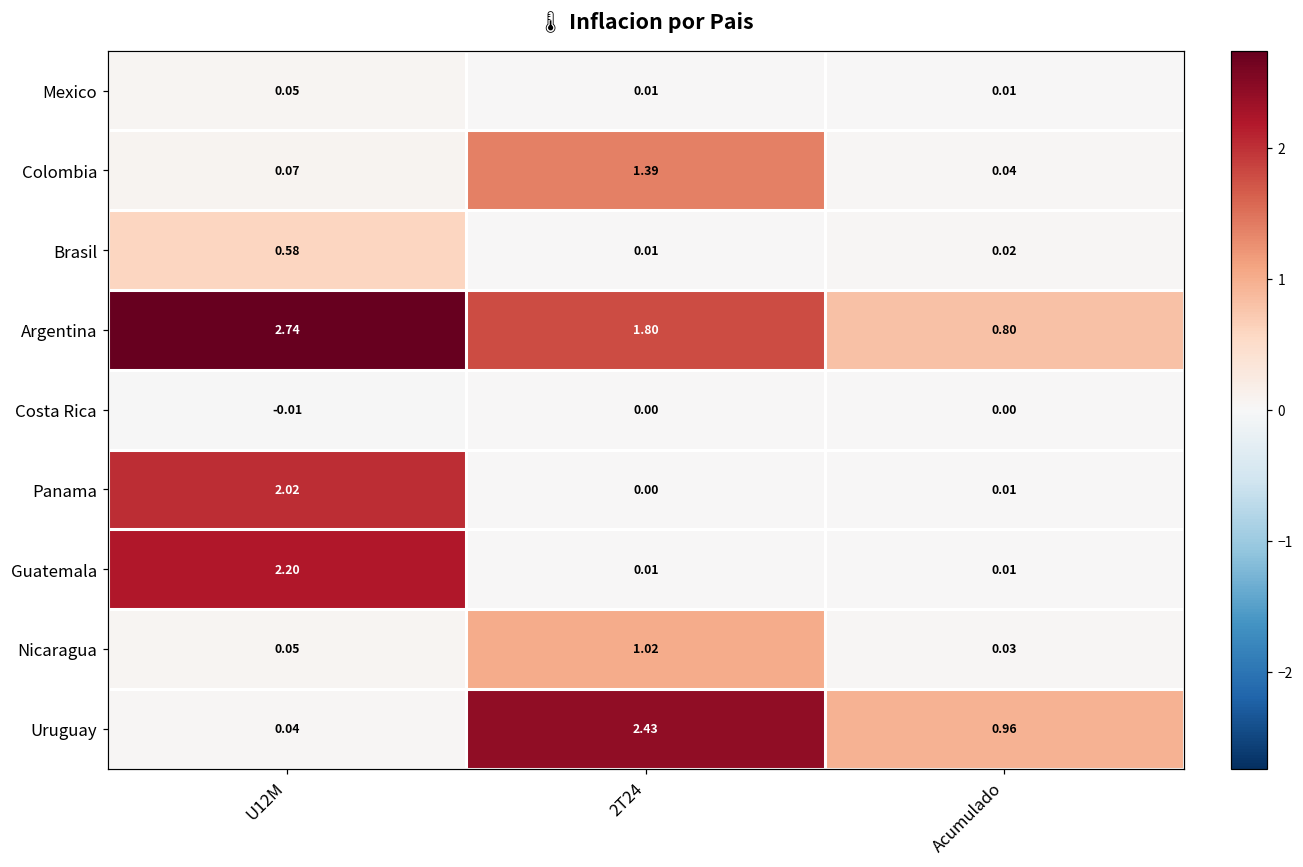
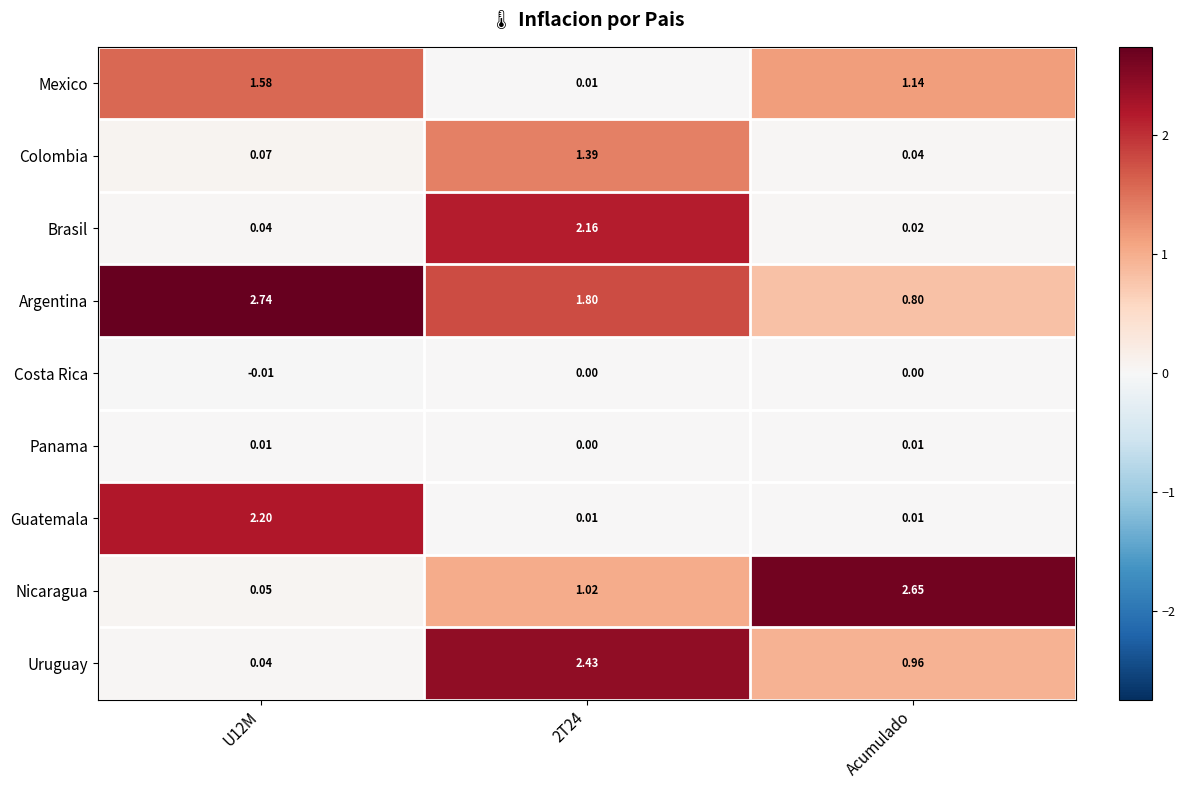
  {
    "Mexico": {
-     "U12M": 0.05,
+     "U12M": 1.58,
      "2T24": 0.01,
-     "Acumulado": 0.01
+     "Acumulado": 1.14
    },
    "Colombia": {
      "U12M": 0.07,
      "2T24": 1.39,
      "Acumulado": 0.04
    },
    "Brasil": {
-     "U12M": 0.58,
-     "2T24": 0.01,
+     "U12M": 0.04,
+     "2T24": 2.16,
      "Acumulado": 0.02
    },
    "Argentina": {
      "U12M": 2.74,
      "2T24": 1.80,
      "Acumulado": 0.80
    },
    "Costa Rica": {
      "U12M": -0.01,
      "2T24": 0.00,
      "Acumulado": 0.00
    },
    "Panama": {
-     "U12M": 2.02,
+     "U12M": 0.01,
      "2T24": 0.00,
      "Acumulado": 0.01
    },
    "Guatemala": {
      "U12M": 2.20,
      "2T24": 0.01,
      "Acumulado": 0.01
    },
    "Nicaragua": {
      "U12M": 0.05,
      "2T24": 1.02,
-     "Acumulado": 0.03
+     "Acumulado": 2.65
    },
    "Uruguay": {
      "U12M": 0.04,
      "2T24": 2.43,
      "Acumulado": 0.96
    }
  }
